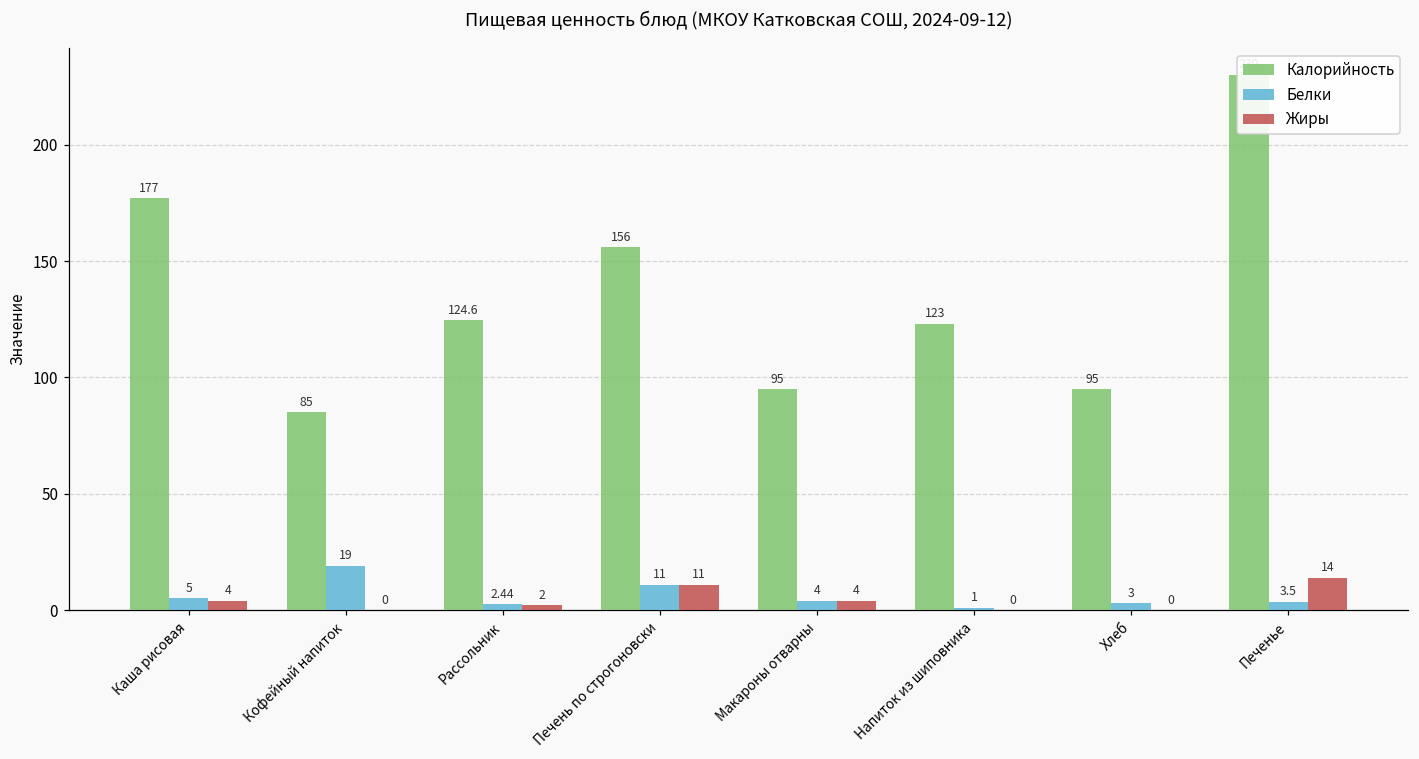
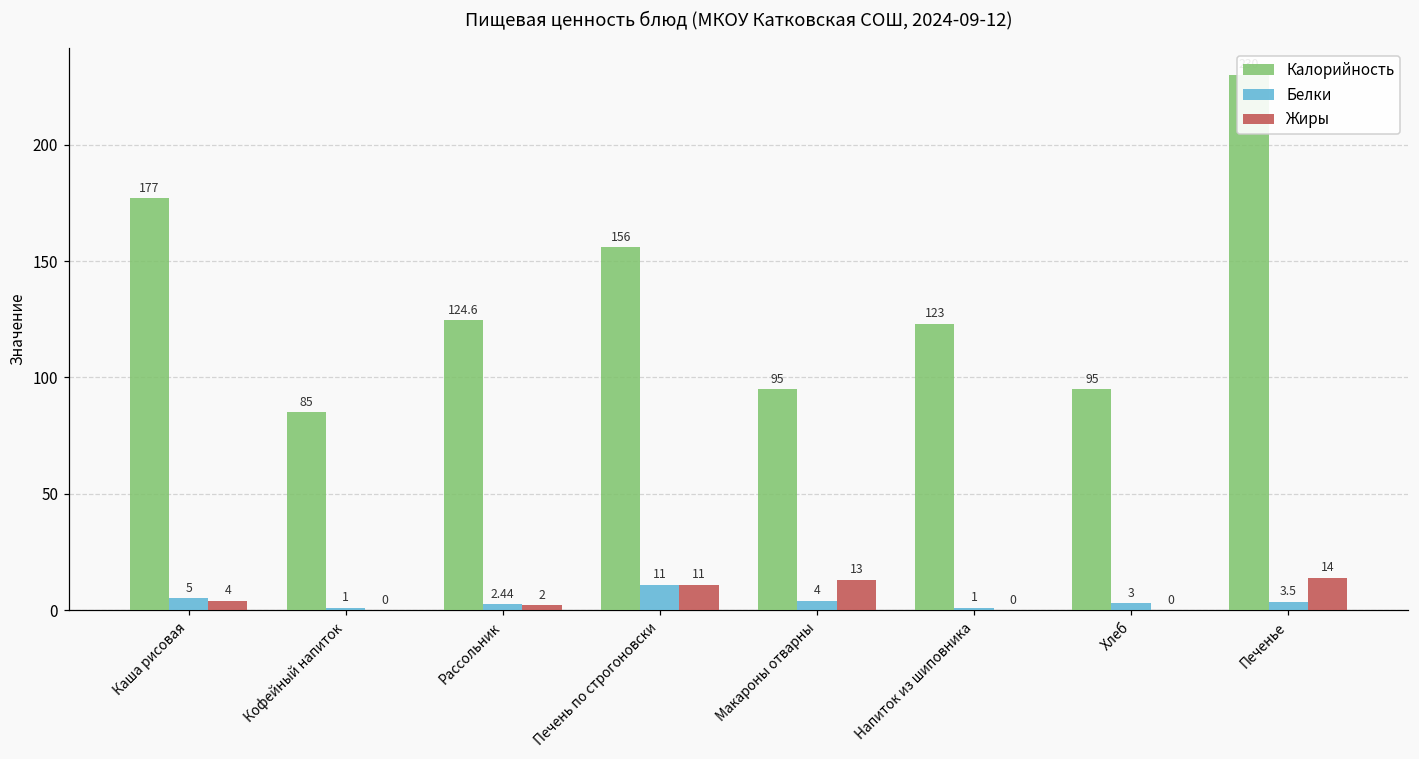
  {
    "Калорийность": {
      "Каша рисовая": 177,
      "Кофейный напиток": 85,
      "Рассольник": 124.6,
      "Печень по строгоновски": 156,
      "Макароны отварны": 95,
      "Напиток из шиповника": 123,
      "Хлеб": 95
    },
    "Белки": {
      "Каша рисовая": 5,
-     "Кофейный напиток": 19,
+     "Кофейный напиток": 1,
      "Рассольник": 2.44,
      "Печень по строгоновски": 11,
      "Макароны отварны": 4,
      "Напиток из шиповника": 1,
      "Хлеб": 3,
      "Печенье": 3.5
    },
    "Жиры": {
      "Каша рисовая": 4,
      "Кофейный напиток": 0,
      "Рассольник": 2,
      "Печень по строгоновски": 11,
-     "Макароны отварны": 4,
+     "Макароны отварны": 13,
      "Напиток из шиповника": 0,
      "Хлеб": 0,
      "Печенье": 14
    }
  }
